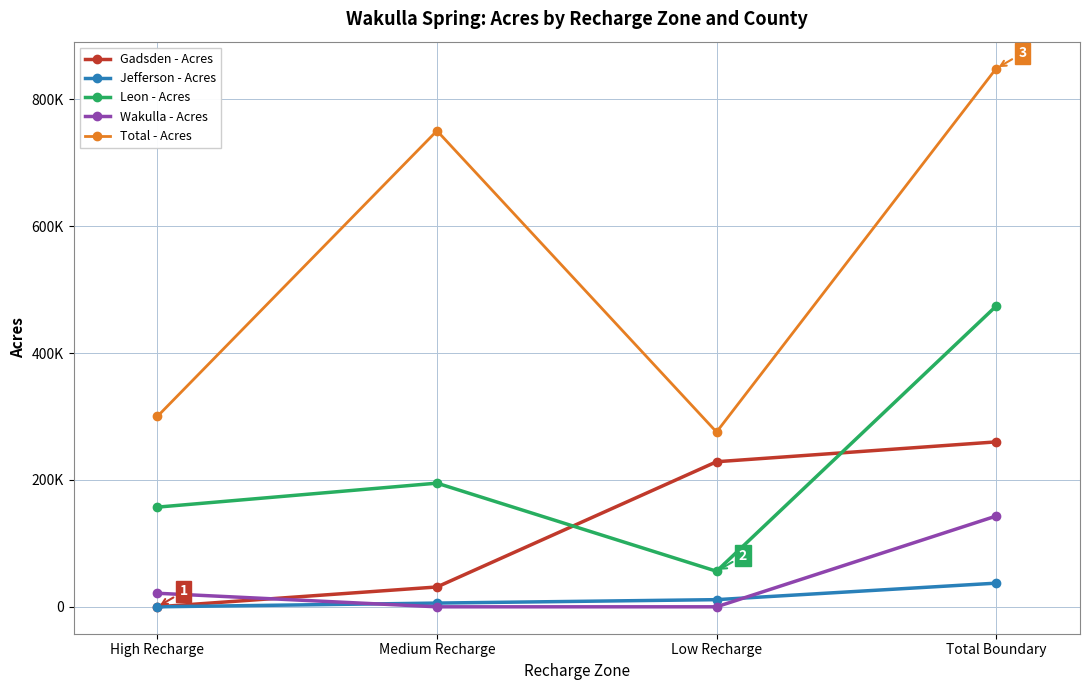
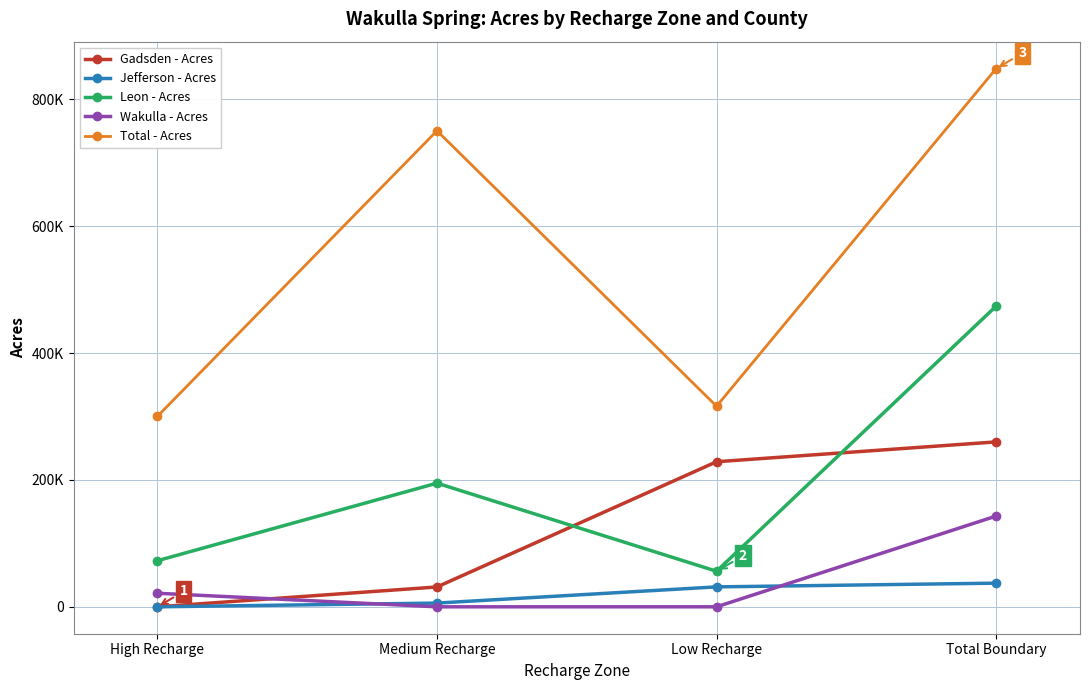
  {
    "Gadsden - Acres": {
      "Medium Recharge": 30000,
      "Low Recharge": 230000,
      "Total Boundary": 260000
    },
    "Jefferson - Acres": {
      "Medium Recharge": 10000,
-     "Low Recharge": 10000,
+     "Low Recharge": 30000,
      "Total Boundary": 40000
    },
    "Leon - Acres": {
-     "High Recharge": 160000,
+     "High Recharge": 70000,
      "Medium Recharge": 190000,
      "Total Boundary": 470000
    },
    "Wakulla - Acres": {
      "Medium Recharge": 0,
      "Low Recharge": 0,
      "Total Boundary": 140000
    },
    "Total - Acres": {
      "High Recharge": 300000,
      "Medium Recharge": 750000,
-     "Low Recharge": 280000
+     "Low Recharge": 320000
    }
  }
